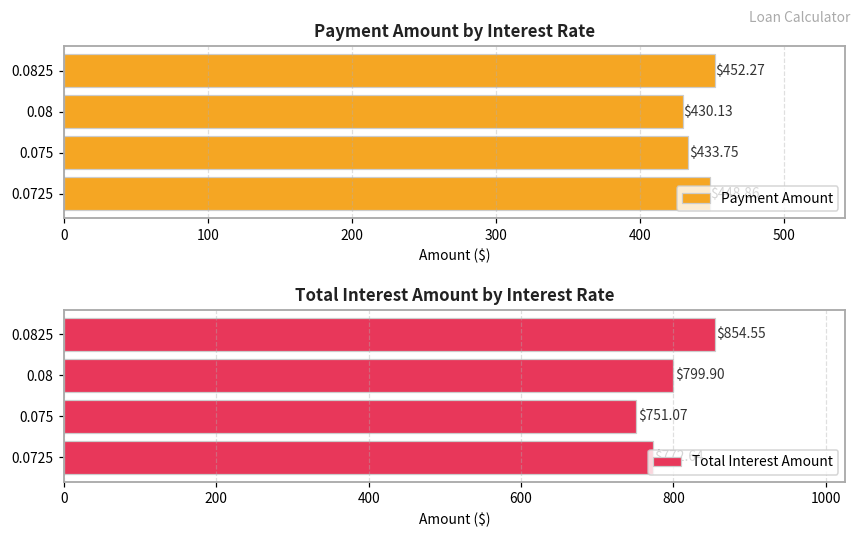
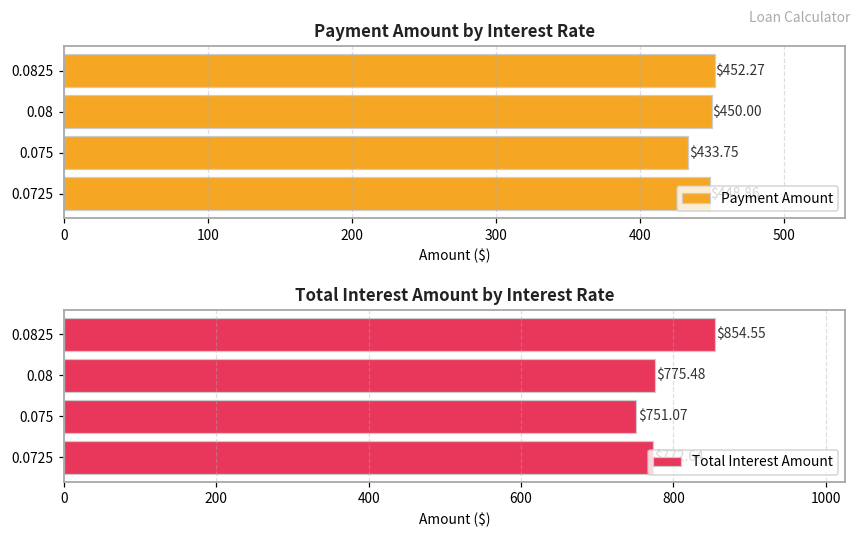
  {
    "Payment Amount by Interest Rate": {
      "0.0825": "$452.27",
-     "0.08": "$430.13",
+     "0.08": "$450.00",
      "0.075": "$433.75"
    },
    "Total Interest Amount by Interest Rate": {
      "0.0825": "$854.55",
-     "0.08": "$799.90",
+     "0.08": "$775.48",
      "0.075": "$751.07"
    }
  }
